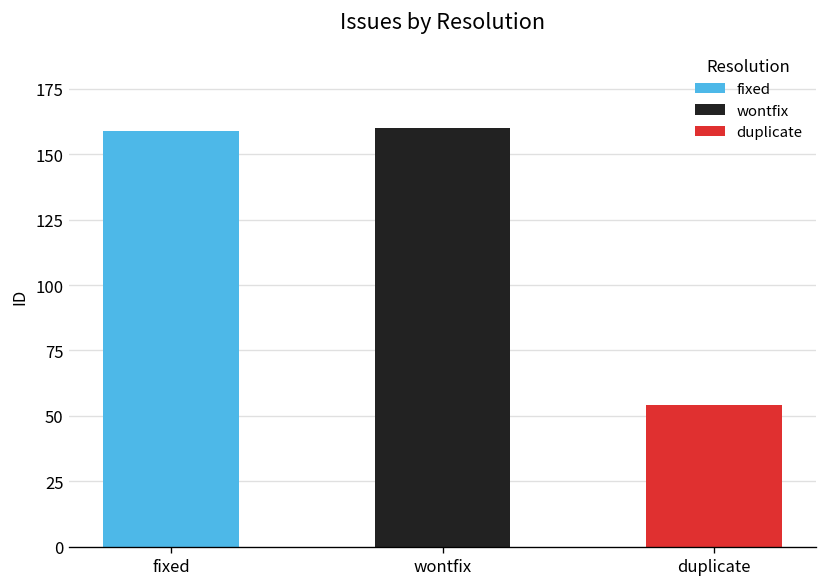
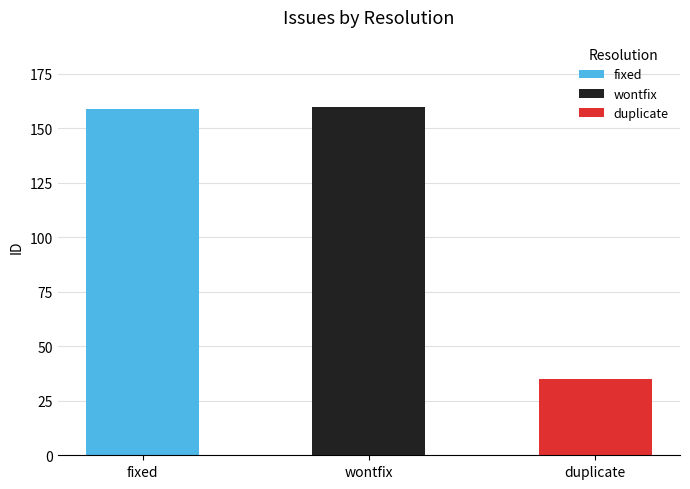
  {
    "fixed": 159,
    "wontfix": 160,
-   "duplicate": 54
+   "duplicate": 35
  }
